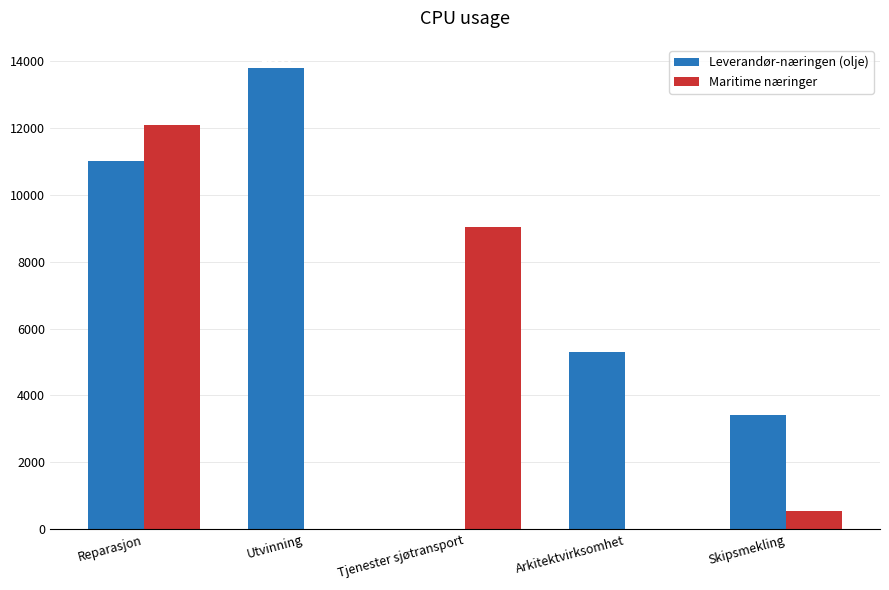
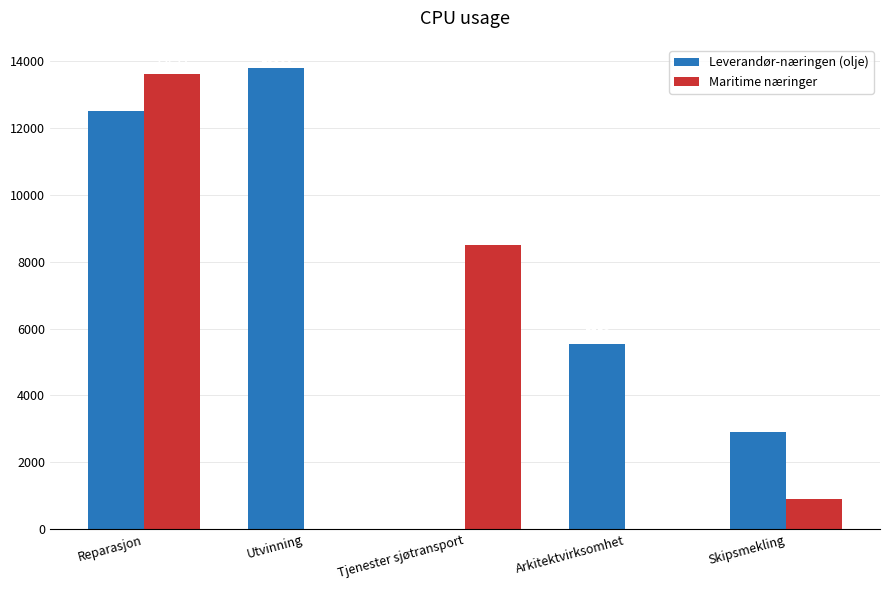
  {
    "Leverandør-næringen (olje)": {
-     "Reparasjon": 11000,
+     "Reparasjon": 12500,
      "Utvinning": 13800,
      "Tjenester sjøtransport": 0,
-     "Arkitektvirksomhet": 5300,
-     "Skipsmekling": 3400
+     "Arkitektvirksomhet": 5600,
+     "Skipsmekling": 2900
    },
    "Maritime næringer": {
-     "Reparasjon": 12100,
+     "Reparasjon": 13600,
      "Utvinning": 0,
-     "Tjenester sjøtransport": 9000,
+     "Tjenester sjøtransport": 8500,
      "Arkitektvirksomhet": 0,
-     "Skipsmekling": 500
+     "Skipsmekling": 900
    }
  }
